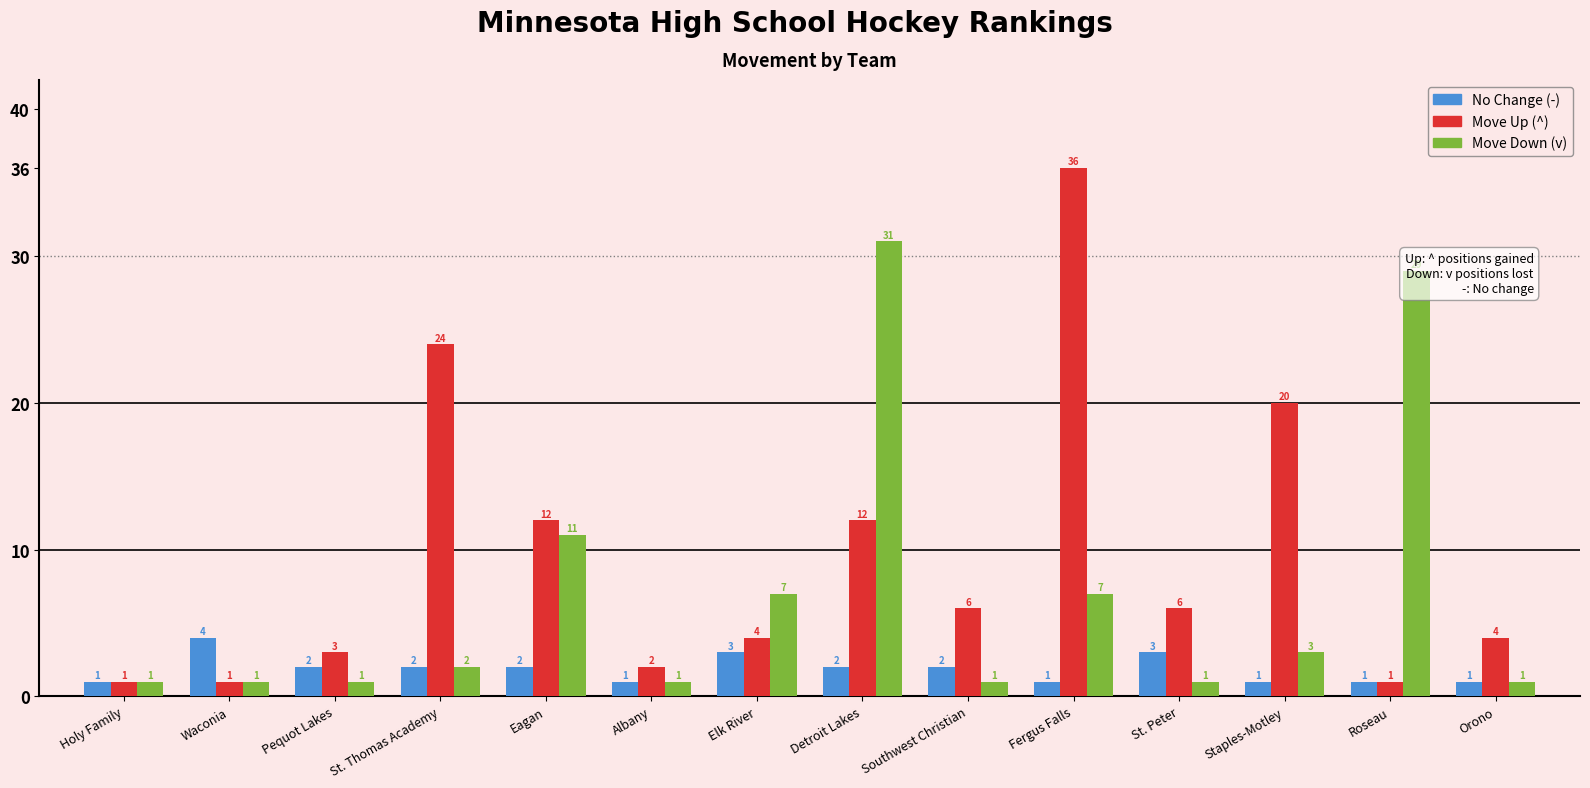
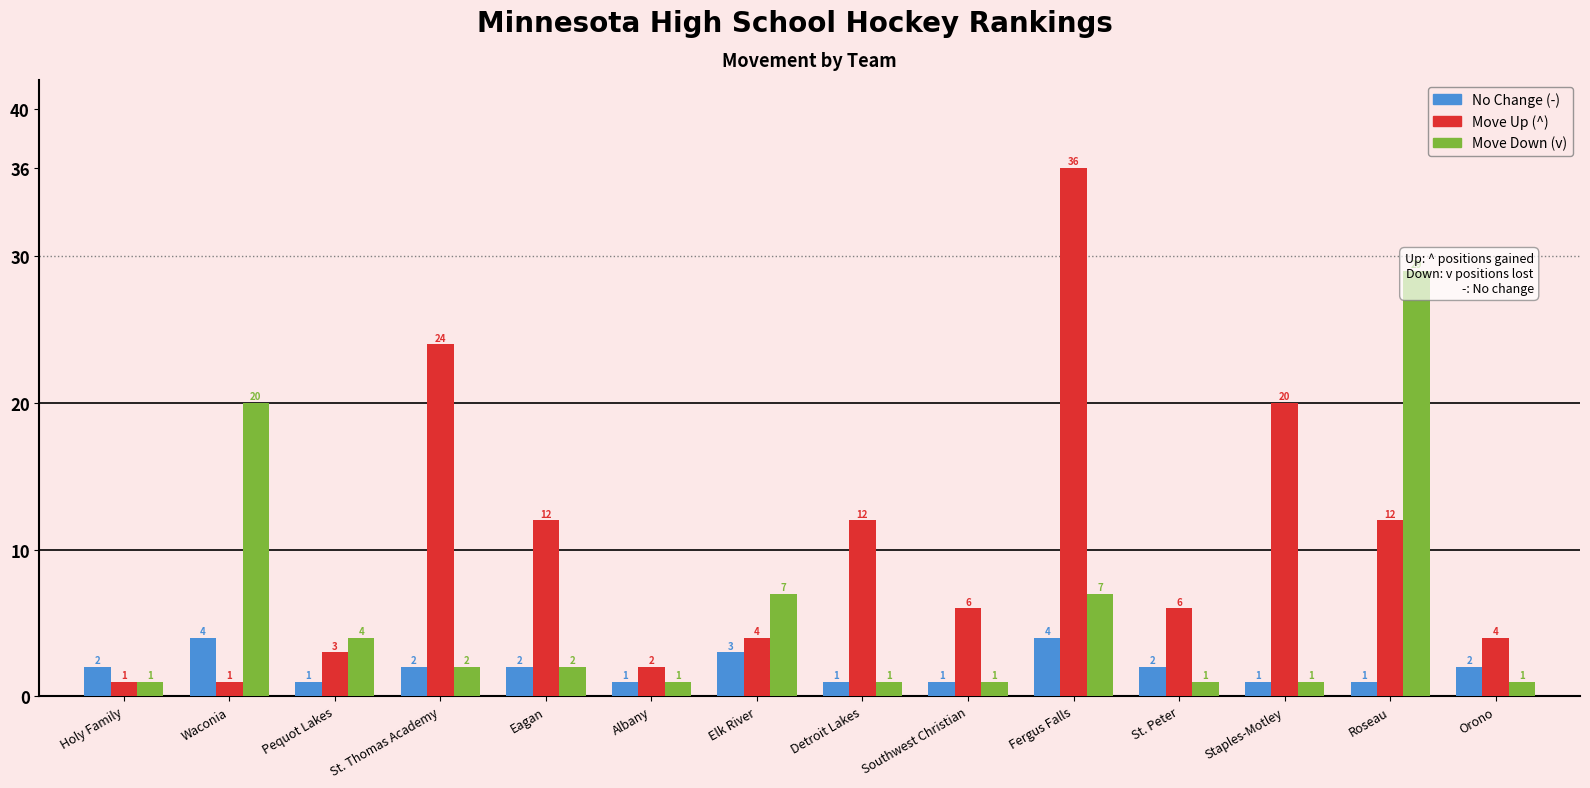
  {
    "No Change (-)": {
-     "Holy Family": 1,
+     "Holy Family": 2,
      "Waconia": 4,
-     "Pequot Lakes": 2,
+     "Pequot Lakes": 1,
      "St. Thomas Academy": 2,
      "Eagan": 2,
      "Albany": 1,
      "Elk River": 3,
-     "Detroit Lakes": 2,
-     "Southwest Christian": 2,
-     "Fergus Falls": 1,
-     "St. Peter": 3,
+     "Detroit Lakes": 1,
+     "Southwest Christian": 1,
+     "Fergus Falls": 4,
+     "St. Peter": 2,
      "Staples-Motley": 1,
      "Roseau": 1,
-     "Orono": 1
+     "Orono": 2
    },
    "Move Up (^)": {
      "Holy Family": 1,
      "Waconia": 1,
      "Pequot Lakes": 3,
      "St. Thomas Academy": 24,
      "Eagan": 12,
      "Albany": 2,
      "Elk River": 4,
      "Detroit Lakes": 12,
      "Southwest Christian": 6,
      "Fergus Falls": 36,
      "St. Peter": 6,
      "Staples-Motley": 20,
-     "Roseau": 1,
+     "Roseau": 12,
      "Orono": 4
    },
    "Move Down (v)": {
      "Holy Family": 1,
-     "Waconia": 1,
-     "Pequot Lakes": 1,
+     "Waconia": 20,
+     "Pequot Lakes": 4,
      "St. Thomas Academy": 2,
-     "Eagan": 11,
+     "Eagan": 2,
      "Albany": 1,
      "Elk River": 7,
-     "Detroit Lakes": 31,
+     "Detroit Lakes": 1,
      "Southwest Christian": 1,
      "Fergus Falls": 7,
      "St. Peter": 1,
-     "Staples-Motley": 3,
+     "Staples-Motley": 1,
      "Orono": 1
    }
  }
